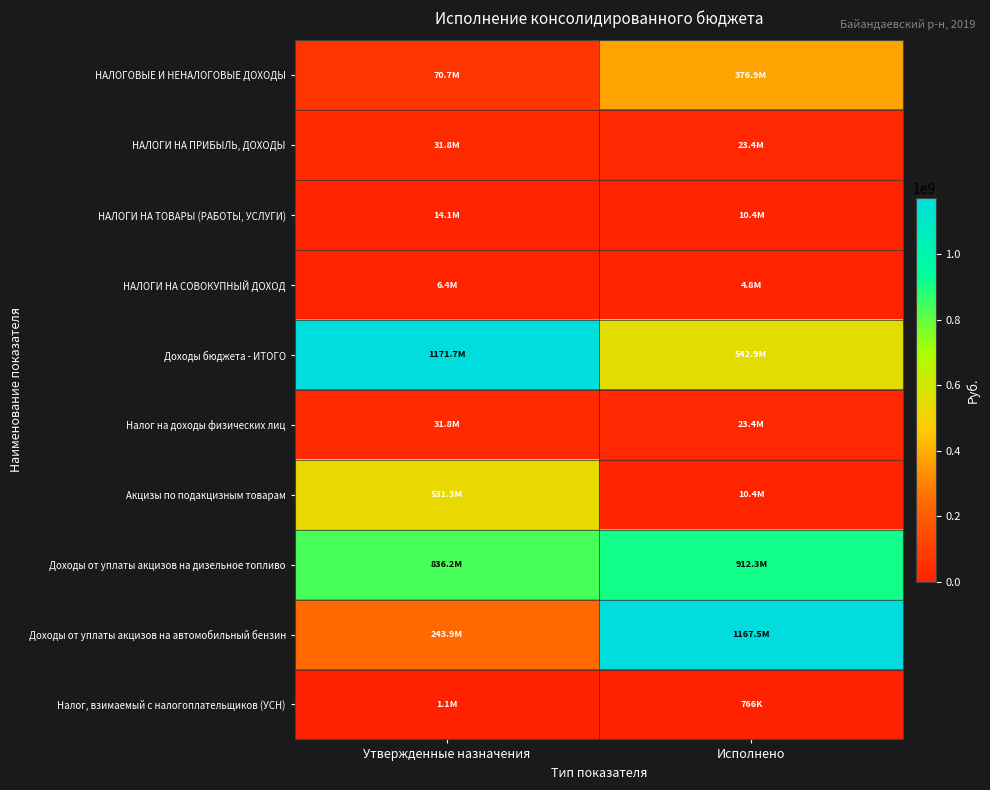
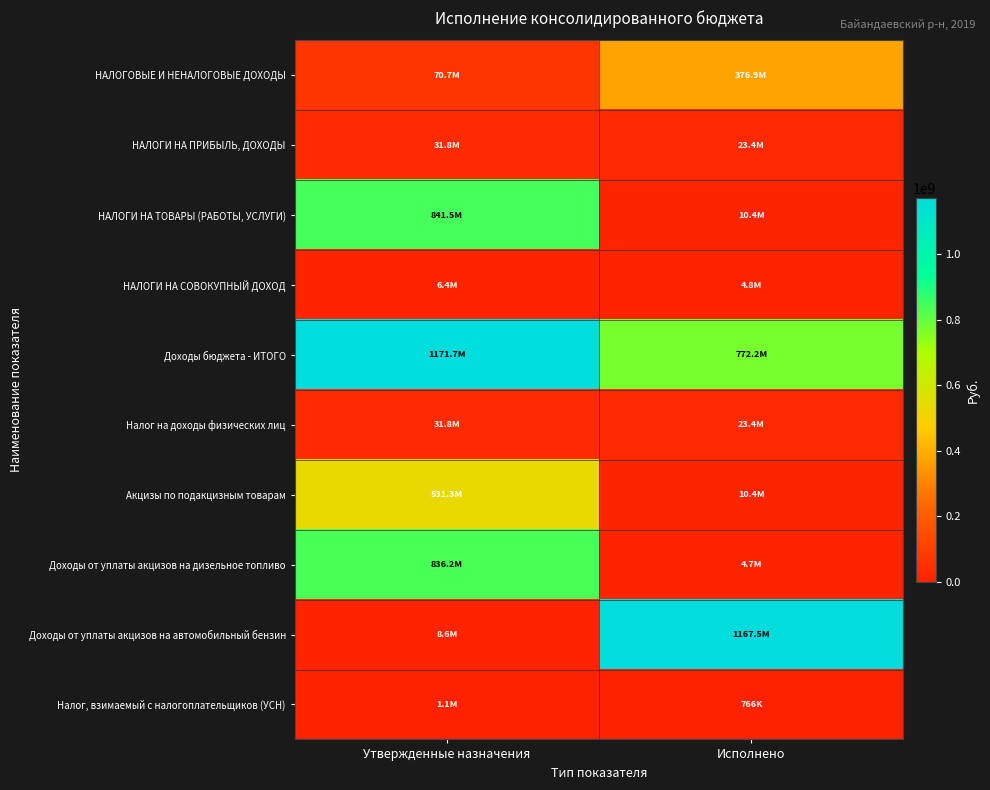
  {
    "НАЛОГОВЫЕ И НЕНАЛОГОВЫЕ ДОХОДЫ": {
      "Утвержденные назначения": "70.7M",
      "Исполнено": "376.9M"
    },
    "НАЛОГИ НА ПРИБЫЛЬ, ДОХОДЫ": {
      "Утвержденные назначения": "31.8M",
      "Исполнено": "23.4M"
    },
    "НАЛОГИ НА ТОВАРЫ (РАБОТЫ, УСЛУГИ)": {
-     "Утвержденные назначения": "14.1M",
+     "Утвержденные назначения": "841.5M",
      "Исполнено": "10.4M"
    },
    "НАЛОГИ НА СОВОКУПНЫЙ ДОХОД": {
      "Утвержденные назначения": "6.4M",
      "Исполнено": "4.8M"
    },
    "Доходы бюджета - ИТОГО": {
      "Утвержденные назначения": "1171.7M",
-     "Исполнено": "542.9M"
+     "Исполнено": "772.2M"
    },
    "Налог на доходы физических лиц": {
      "Утвержденные назначения": "31.8M",
      "Исполнено": "23.4M"
    },
    "Акцизы по подакцизным товарам": {
      "Утвержденные назначения": "531.3M",
      "Исполнено": "10.4M"
    },
    "Доходы от уплаты акцизов на дизельное топливо": {
      "Утвержденные назначения": "836.2M",
-     "Исполнено": "912.3M"
+     "Исполнено": "4.7M"
    },
    "Доходы от уплаты акцизов на автомобильный бензин": {
-     "Утвержденные назначения": "243.9M",
+     "Утвержденные назначения": "8.6M",
      "Исполнено": "1167.5M"
    },
    "Налог, взимаемый с налогоплательщиков (УСН)": {
      "Утвержденные назначения": "1.1M",
      "Исполнено": "766K"
    }
  }
